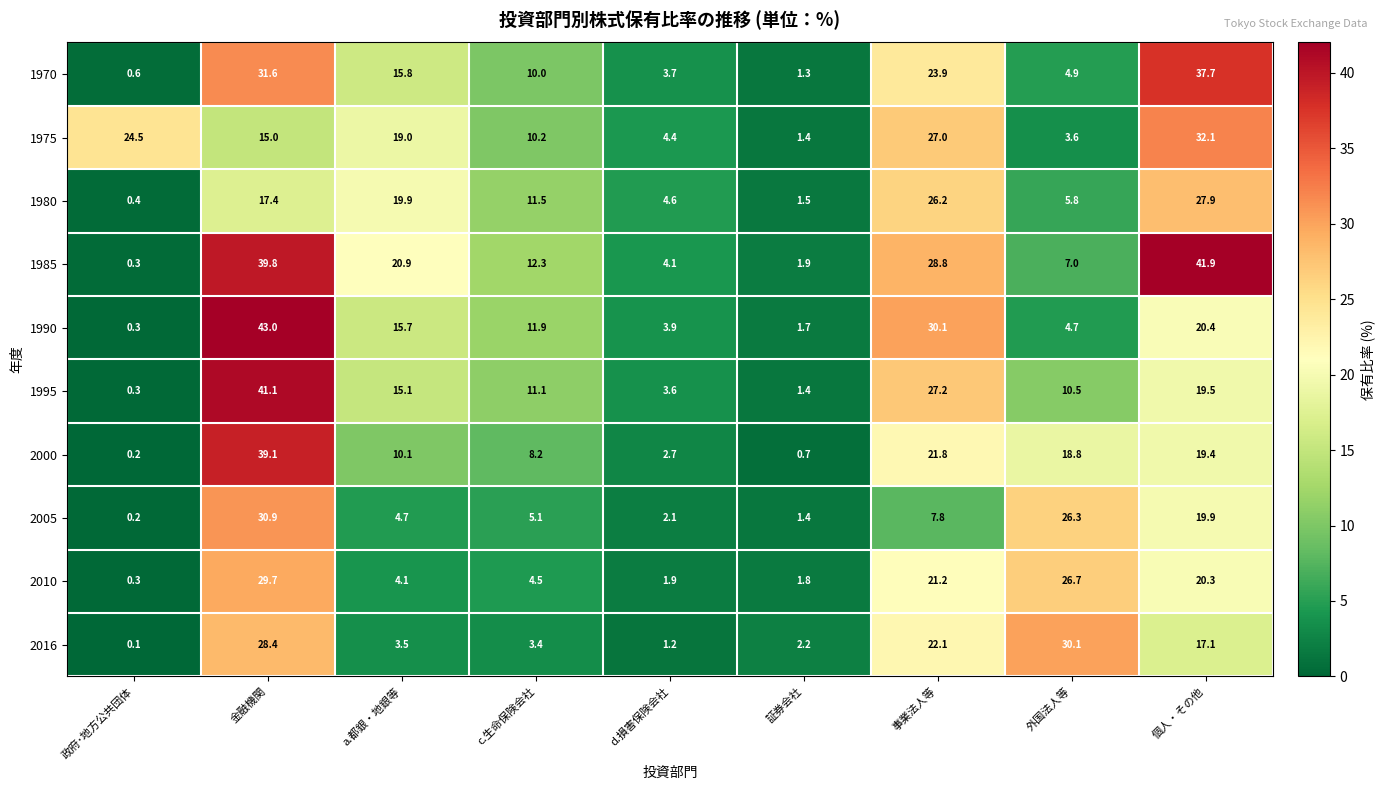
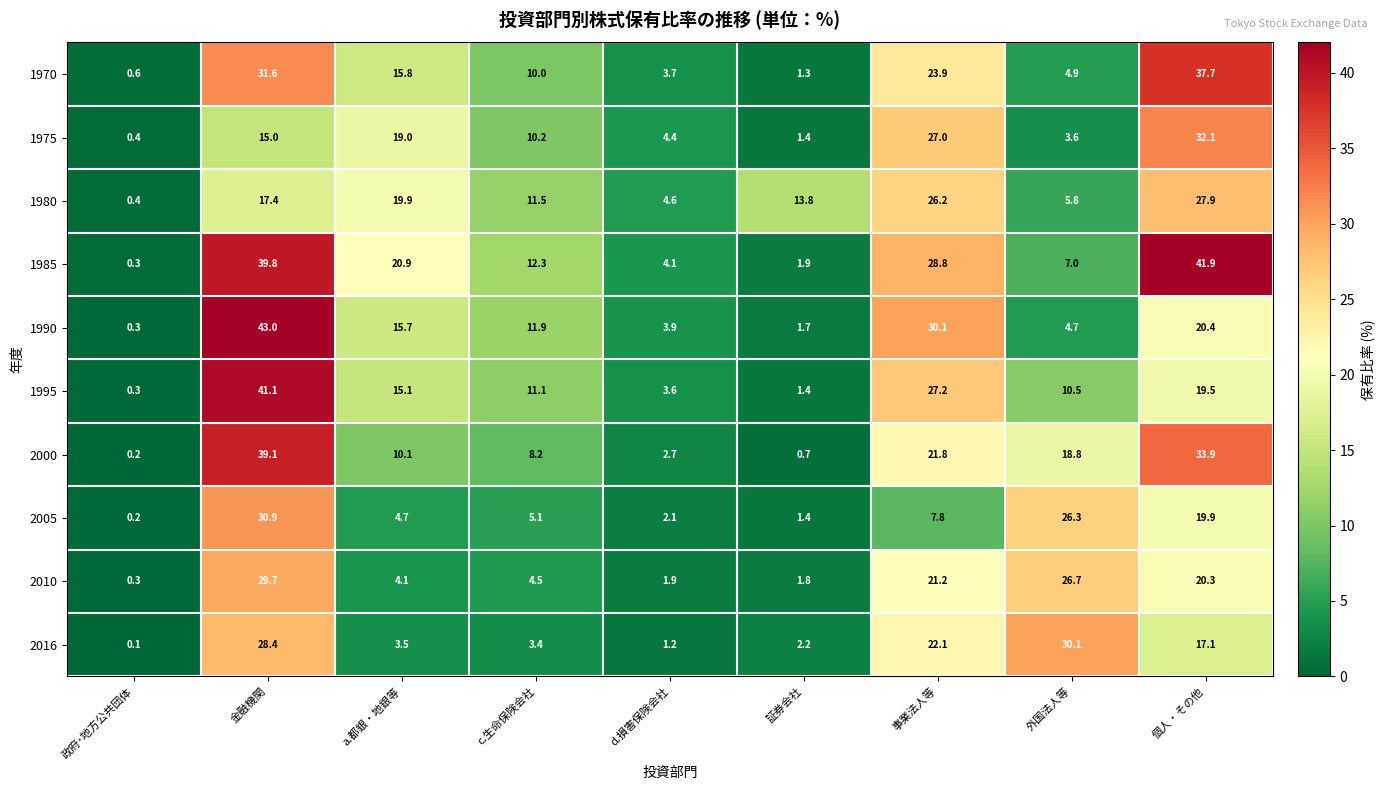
  {
    "1970": {
      "政府･地方公共団体": 0.6,
      "金融機関": 31.6,
      "a.都銀・地銀等": 15.8,
      "c.生命保険会社": 10.0,
      "d.損害保険会社": 3.7,
      "証券会社": 1.3,
      "事業法人等": 23.9,
      "外国法人等": 4.9,
      "個人・その他": 37.7
    },
    "1975": {
-     "政府･地方公共団体": 24.5,
+     "政府･地方公共団体": 0.4,
      "金融機関": 15.0,
      "a.都銀・地銀等": 19.0,
      "c.生命保険会社": 10.2,
      "d.損害保険会社": 4.4,
      "証券会社": 1.4,
      "事業法人等": 27.0,
      "外国法人等": 3.6,
      "個人・その他": 32.1
    },
    "1980": {
      "政府･地方公共団体": 0.4,
      "金融機関": 17.4,
      "a.都銀・地銀等": 19.9,
      "c.生命保険会社": 11.5,
      "d.損害保険会社": 4.6,
-     "証券会社": 1.5,
+     "証券会社": 13.8,
      "事業法人等": 26.2,
      "外国法人等": 5.8,
      "個人・その他": 27.9
    },
    "1985": {
      "政府･地方公共団体": 0.3,
      "金融機関": 39.8,
      "a.都銀・地銀等": 20.9,
      "c.生命保険会社": 12.3,
      "d.損害保険会社": 4.1,
      "証券会社": 1.9,
      "事業法人等": 28.8,
      "外国法人等": 7.0,
      "個人・その他": 41.9
    },
    "1990": {
      "政府･地方公共団体": 0.3,
      "金融機関": 43.0,
      "a.都銀・地銀等": 15.7,
      "c.生命保険会社": 11.9,
      "d.損害保険会社": 3.9,
      "証券会社": 1.7,
      "事業法人等": 30.1,
      "外国法人等": 4.7,
      "個人・その他": 20.4
    },
    "1995": {
      "政府･地方公共団体": 0.3,
      "金融機関": 41.1,
      "a.都銀・地銀等": 15.1,
      "c.生命保険会社": 11.1,
      "d.損害保険会社": 3.6,
      "証券会社": 1.4,
      "事業法人等": 27.2,
      "外国法人等": 10.5,
      "個人・その他": 19.5
    },
    "2000": {
      "政府･地方公共団体": 0.2,
      "金融機関": 39.1,
      "a.都銀・地銀等": 10.1,
      "c.生命保険会社": 8.2,
      "d.損害保険会社": 2.7,
      "証券会社": 0.7,
      "事業法人等": 21.8,
      "外国法人等": 18.8,
-     "個人・その他": 19.4
+     "個人・その他": 33.9
    },
    "2005": {
      "政府･地方公共団体": 0.2,
      "金融機関": 30.9,
      "a.都銀・地銀等": 4.7,
      "c.生命保険会社": 5.1,
      "d.損害保険会社": 2.1,
      "証券会社": 1.4,
      "事業法人等": 7.8,
      "外国法人等": 26.3,
      "個人・その他": 19.9
    },
    "2010": {
      "政府･地方公共団体": 0.3,
      "金融機関": 29.7,
      "a.都銀・地銀等": 4.1,
      "c.生命保険会社": 4.5,
      "d.損害保険会社": 1.9,
      "証券会社": 1.8,
      "事業法人等": 21.2,
      "外国法人等": 26.7,
      "個人・その他": 20.3
    },
    "2016": {
      "政府･地方公共団体": 0.1,
      "金融機関": 28.4,
      "a.都銀・地銀等": 3.5,
      "c.生命保険会社": 3.4,
      "d.損害保険会社": 1.2,
      "証券会社": 2.2,
      "事業法人等": 22.1,
      "外国法人等": 30.1,
      "個人・その他": 17.1
    }
  }
